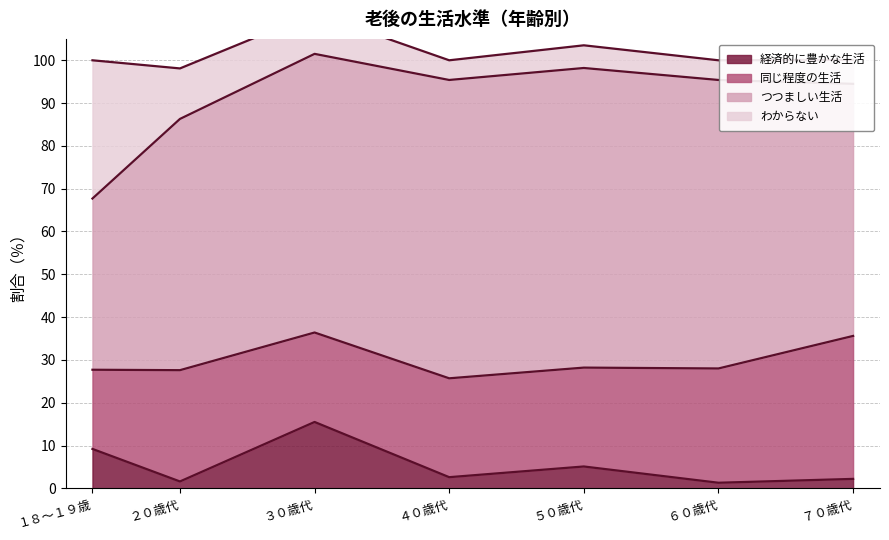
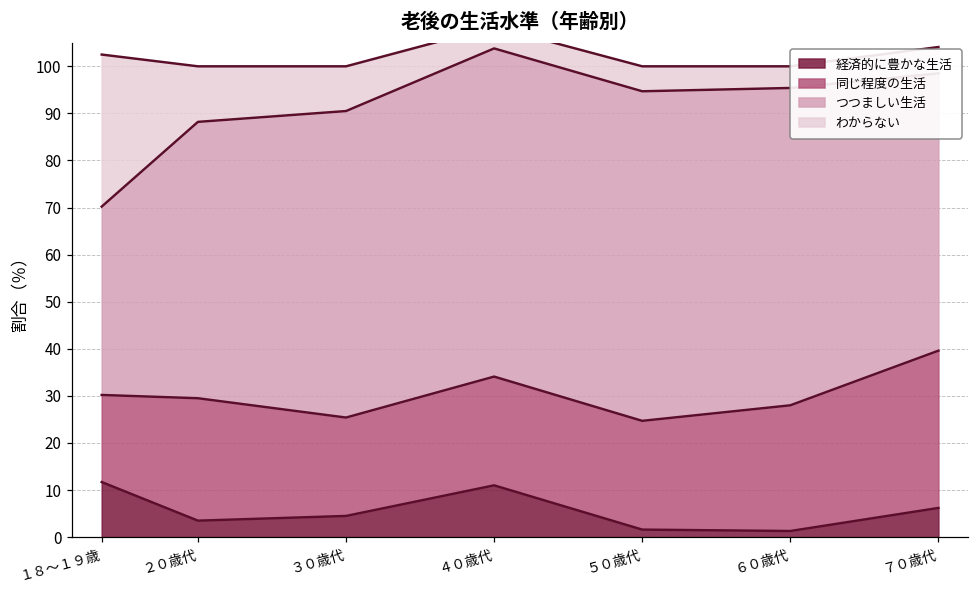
  {
    "経済的に豊かな生活": {
-     "１８～１９歳": 9,
-     "２０歳代": 2,
-     "３０歳代": 16,
-     "４０歳代": 3,
-     "５０歳代": 5,
+     "１８～１９歳": 12,
+     "２０歳代": 4,
+     "３０歳代": 5,
+     "４０歳代": 11,
+     "５０歳代": 2,
      "６０歳代": 1,
-     "７０歳代": 2
+     "７０歳代": 6
    },
    "同じ程度の生活": {
      "１８～１９歳": 19,
      "２０歳代": 26,
      "３０歳代": 21,
      "４０歳代": 23,
      "５０歳代": 23,
      "６０歳代": 27,
      "７０歳代": 33
    },
    "つつましい生活": {
      "１８～１９歳": 40,
      "２０歳代": 59,
      "３０歳代": 65,
      "４０歳代": 70,
      "５０歳代": 70,
      "６０歳代": 67
    },
    "わからない": {
      "１８～１９歳": 32,
      "２０歳代": 12,
      "５０歳代": 5,
      "６０歳代": 5
    }
  }
